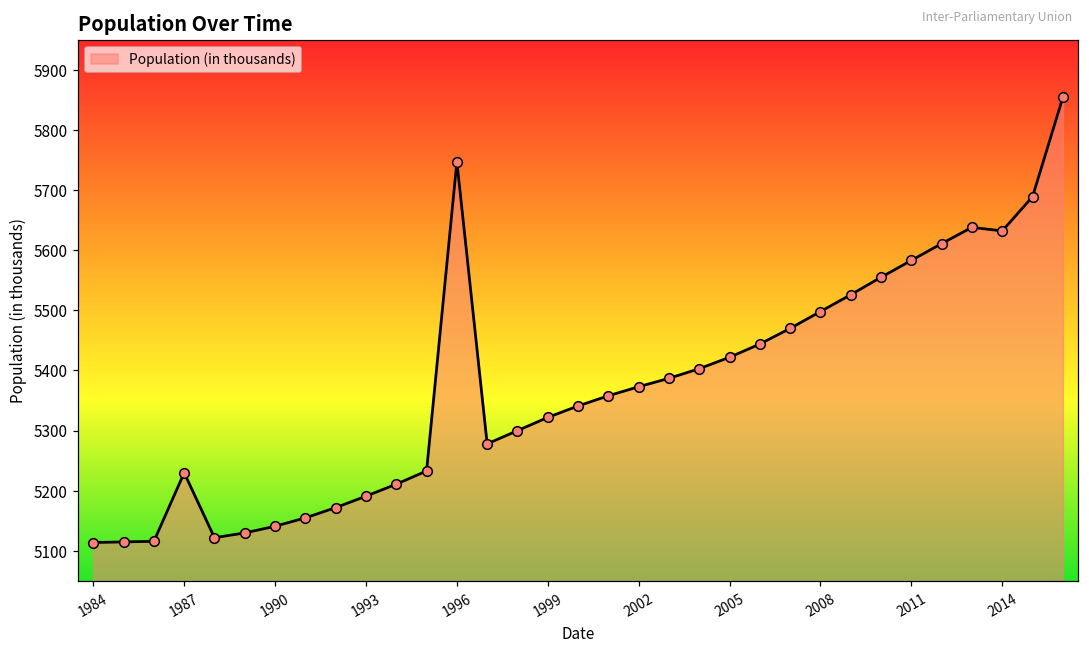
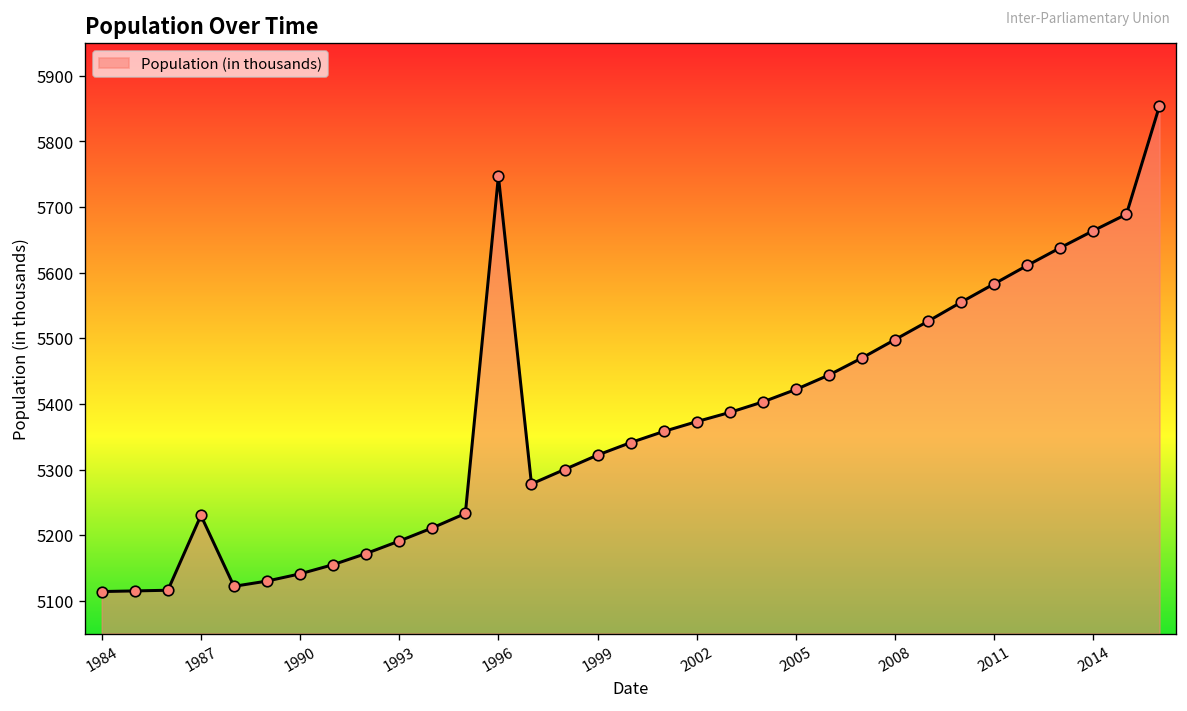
  {
    "1984": 5110,
    "1987": 5230,
    "1990": 5140,
    "1993": 5190,
    "1996": 5750,
    "1999": 5320,
    "2002": 5370,
    "2005": 5420,
    "2008": 5500,
    "2011": 5580,
-   "2014": 5630
+   "2014": 5660
  }
